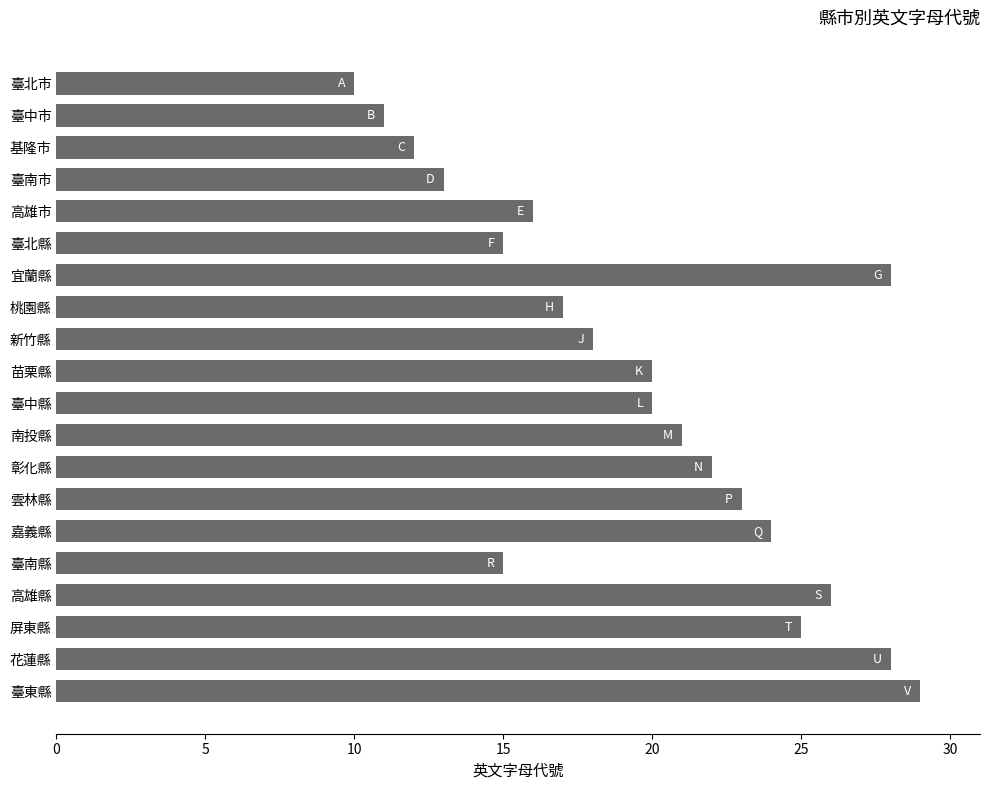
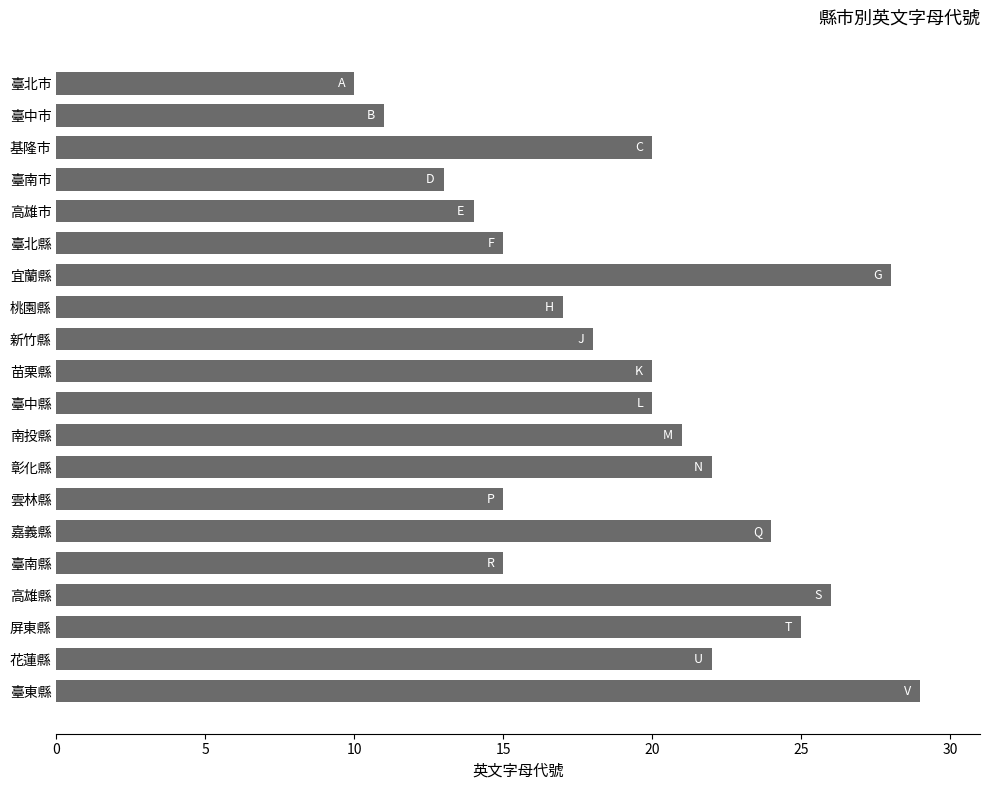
  {
    "臺北市": 10,
    "臺中市": 11,
-   "基隆市": 12,
+   "基隆市": 20,
    "臺南市": 13,
-   "高雄市": 16,
+   "高雄市": 14,
    "臺北縣": 15,
    "宜蘭縣": 28,
    "桃園縣": 17,
    "新竹縣": 18,
    "苗栗縣": 20,
    "臺中縣": 20,
    "南投縣": 21,
    "彰化縣": 22,
-   "雲林縣": 23,
+   "雲林縣": 15,
    "嘉義縣": 24,
    "臺南縣": 15,
    "高雄縣": 26,
    "屏東縣": 25,
-   "花蓮縣": 28,
+   "花蓮縣": 22,
    "臺東縣": 29
  }
